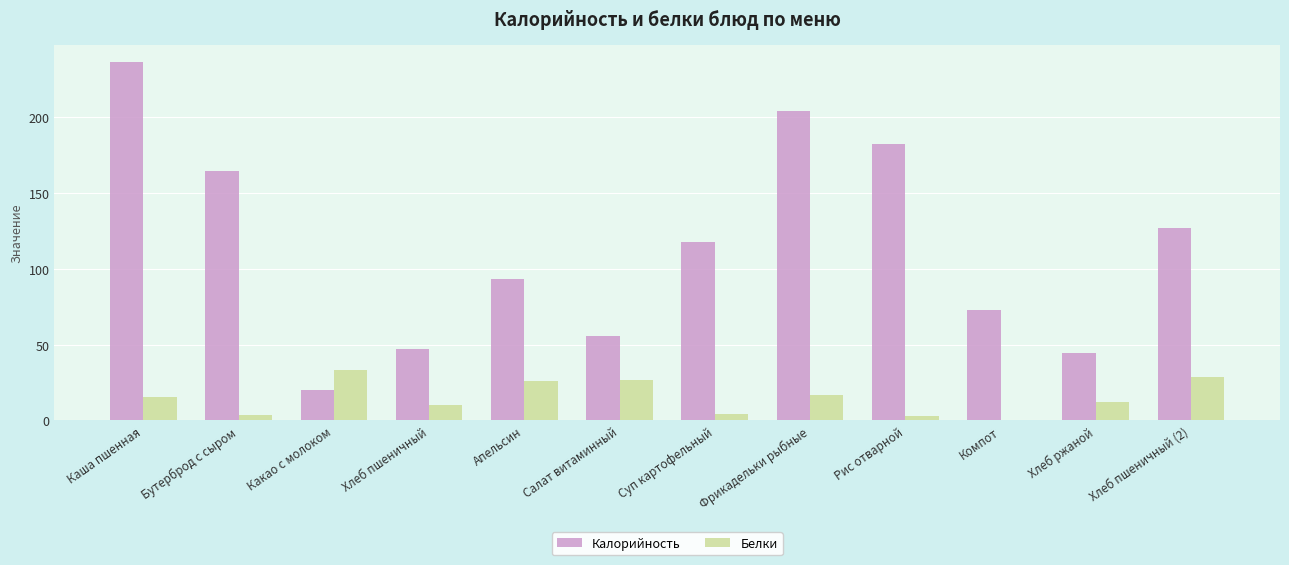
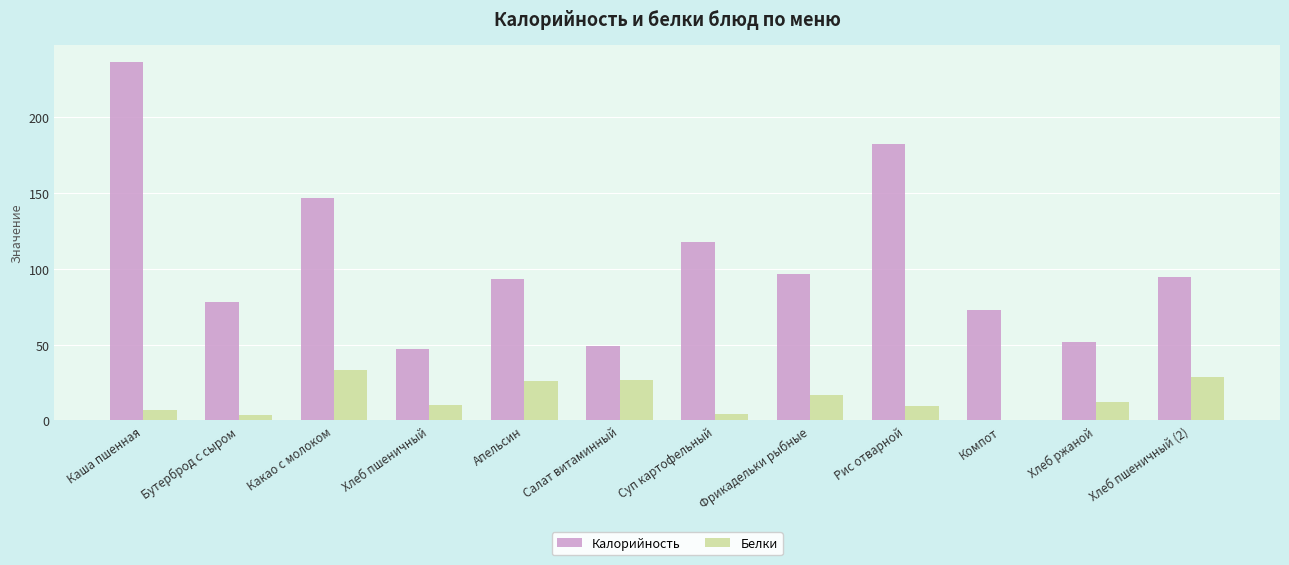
  {
    "Калорийность": {
      "Каша пшенная": 236,
-     "Бутерброд с сыром": 165,
-     "Какао с молоком": 20,
+     "Бутерброд с сыром": 78,
+     "Какао с молоком": 147,
      "Хлеб пшеничный": 47,
      "Апельсин": 93,
-     "Салат витаминный": 56,
+     "Салат витаминный": 49,
      "Суп картофельный": 118,
-     "Фрикадельки рыбные": 204,
+     "Фрикадельки рыбные": 97,
      "Рис отварной": 182,
      "Компот": 73,
-     "Хлеб ржаной": 44,
-     "Хлеб пшеничный (2)": 127
+     "Хлеб ржаной": 52,
+     "Хлеб пшеничный (2)": 95
    },
    "Белки": {
-     "Каша пшенная": 16,
+     "Каша пшенная": 7,
      "Бутерброд с сыром": 4,
      "Какао с молоком": 33,
      "Хлеб пшеничный": 10,
      "Апельсин": 26,
      "Салат витаминный": 27,
      "Суп картофельный": 5,
      "Фрикадельки рыбные": 17,
-     "Рис отварной": 3,
+     "Рис отварной": 10,
      "Компот": 0,
      "Хлеб ржаной": 12,
      "Хлеб пшеничный (2)": 29
    }
  }
